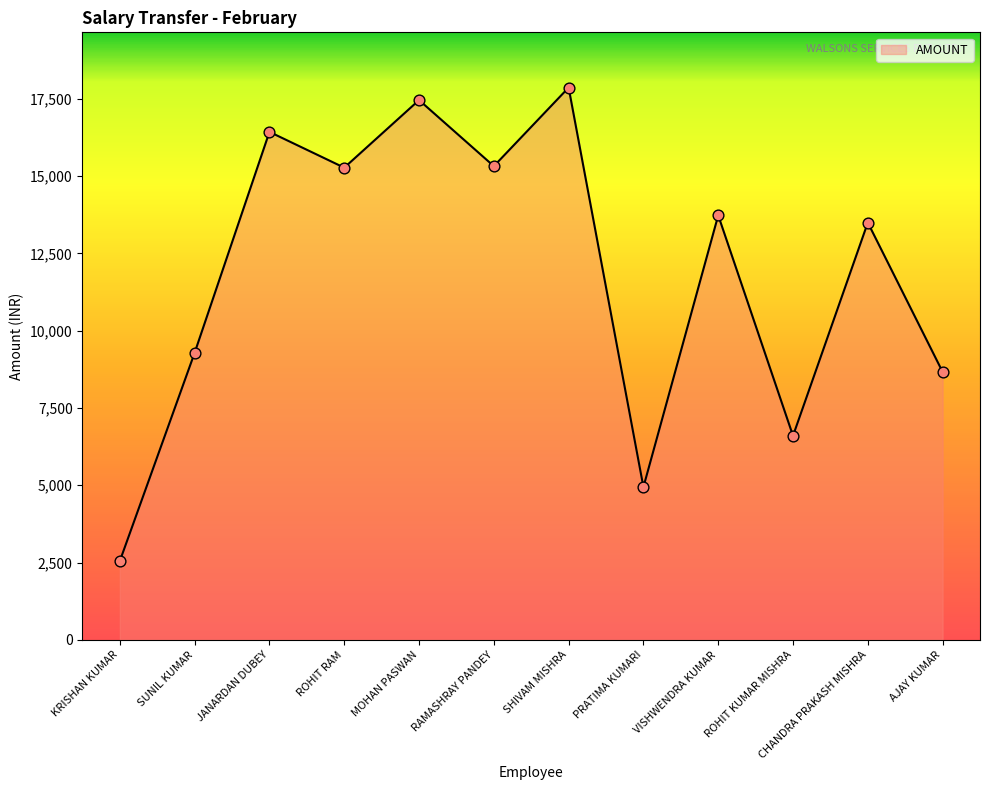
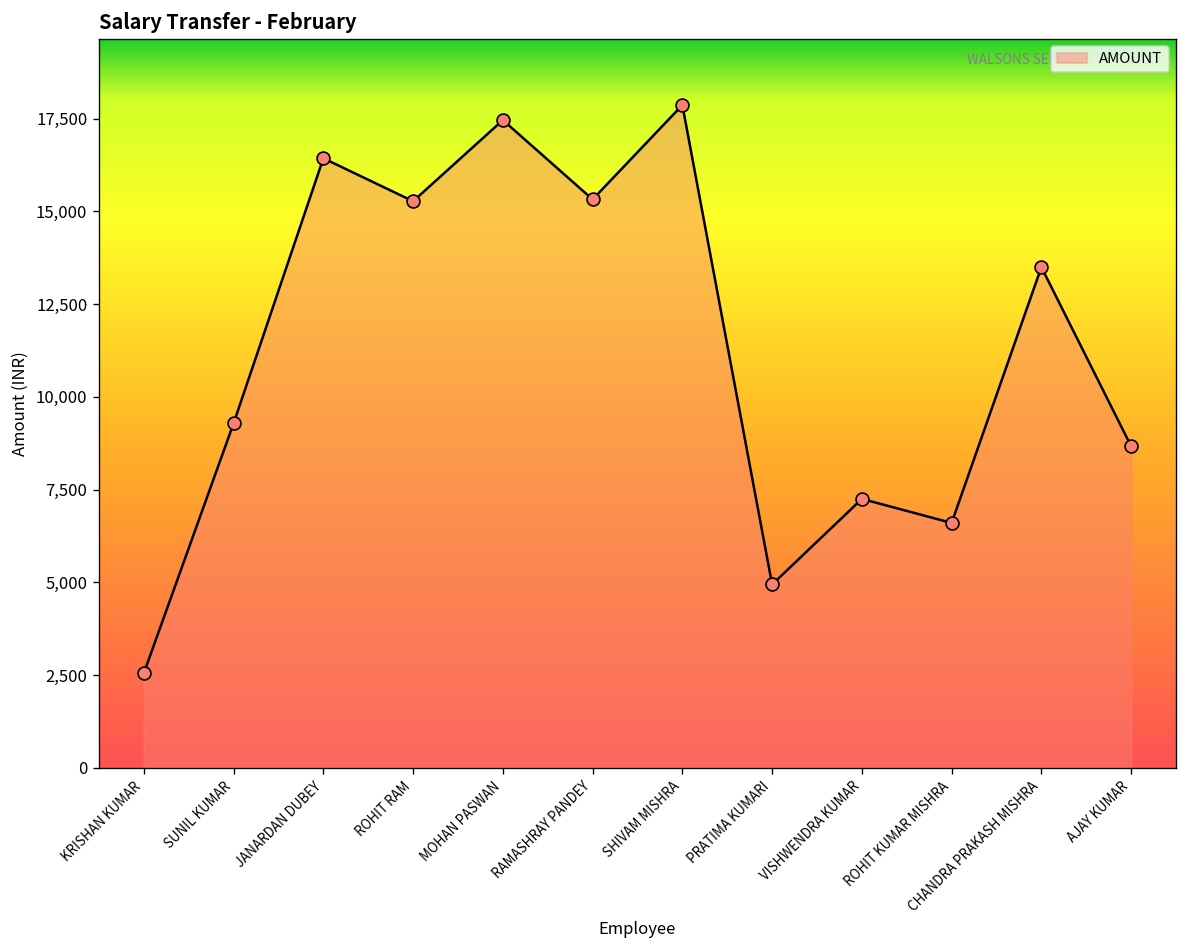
  {
    "KRISHAN KUMAR": "2,600",
    "SUNIL KUMAR": "9,300",
    "JANARDAN DUBEY": "16,400",
    "ROHIT RAM": "15,300",
    "MOHAN PASWAN": "17,500",
    "RAMASHRAY PANDEY": "15,300",
    "SHIVAM MISHRA": "17,900",
    "PRATIMA KUMARI": "4,900",
-   "VISHWENDRA KUMAR": "13,700",
+   "VISHWENDRA KUMAR": "7,200",
    "ROHIT KUMAR MISHRA": "6,600",
    "CHANDRA PRAKASH MISHRA": "13,500",
    "AJAY KUMAR": "8,700"
  }
